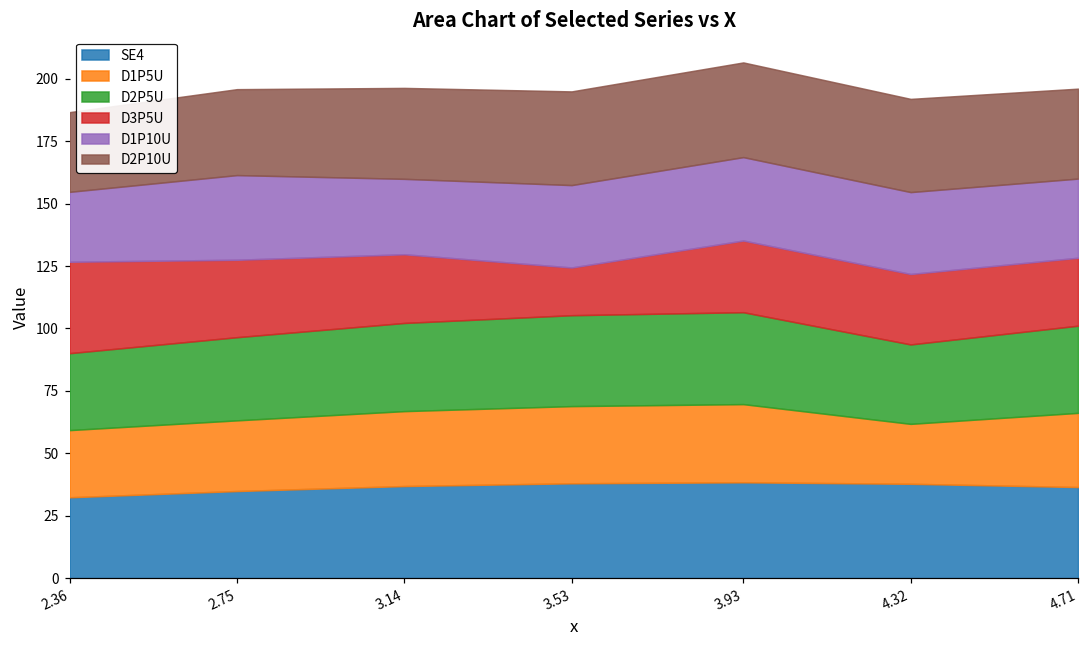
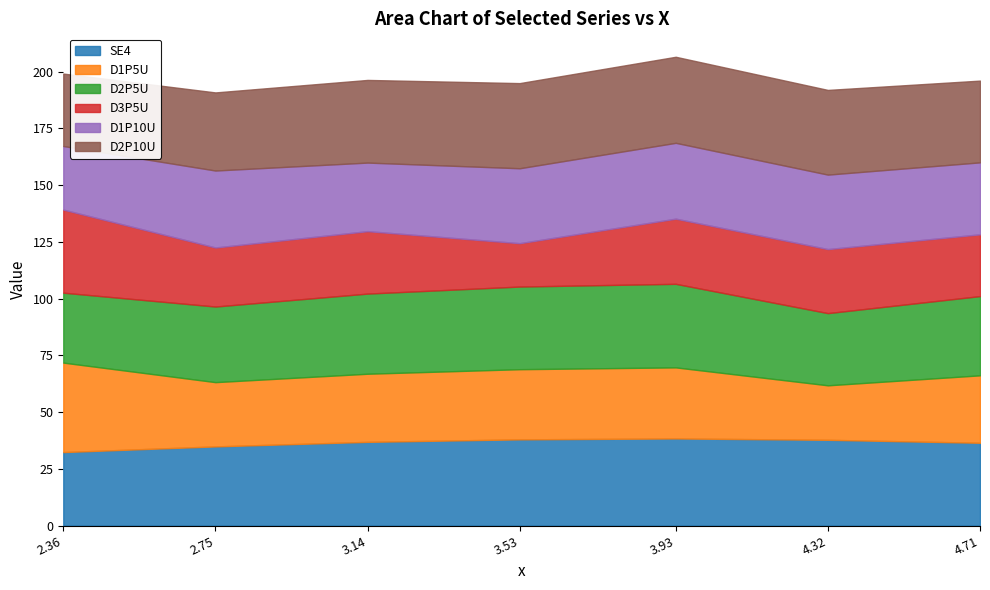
  {
    "SE4": {
      "2.36": 32,
      "2.75": 35,
      "3.14": 37,
      "3.53": 38,
      "3.93": 38,
      "4.32": 38,
      "4.71": 37
    },
    "D1P5U": {
-     "2.36": 27,
+     "2.36": 39,
      "2.75": 28,
      "3.14": 30,
      "3.53": 31,
      "3.93": 31,
      "4.32": 24,
      "4.71": 30
    },
    "D2P5U": {
      "2.36": 31,
      "2.75": 33,
      "3.14": 35,
      "3.53": 36,
      "3.93": 37,
      "4.32": 32,
      "4.71": 35
    },
    "D3P5U": {
      "2.36": 37,
-     "2.75": 31,
+     "2.75": 26,
      "3.14": 27,
      "3.53": 19,
      "3.93": 29,
      "4.32": 28,
      "4.71": 27
    },
    "D1P10U": {
      "2.36": 28,
      "2.75": 34,
      "3.14": 30,
      "3.53": 33,
      "3.93": 33,
      "4.32": 33,
      "4.71": 32
    },
    "D2P10U": {
      "2.36": 32,
      "2.75": 34,
      "3.14": 36,
      "3.53": 38,
      "3.93": 38,
      "4.32": 37,
      "4.71": 36
    }
  }
